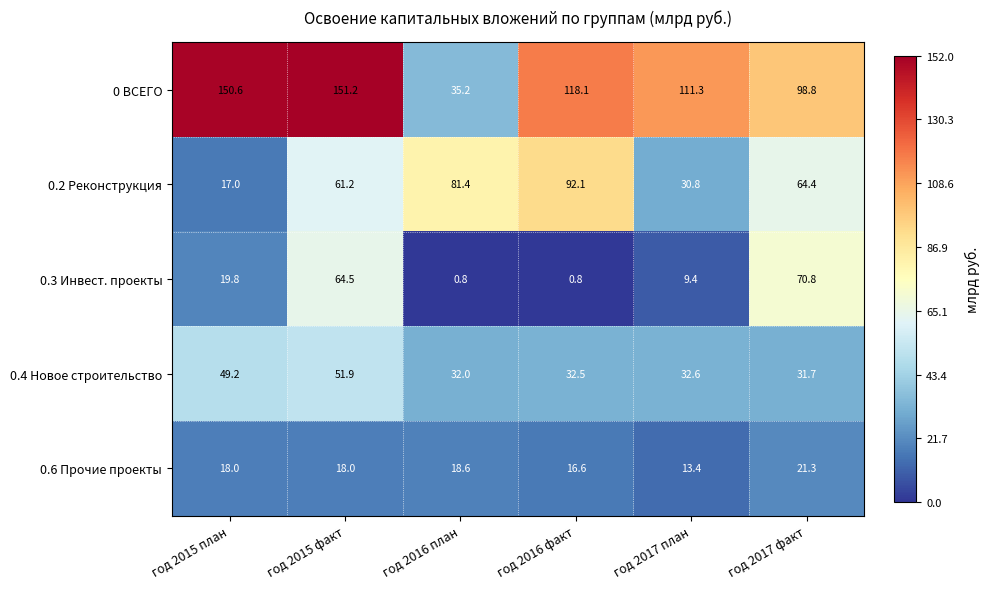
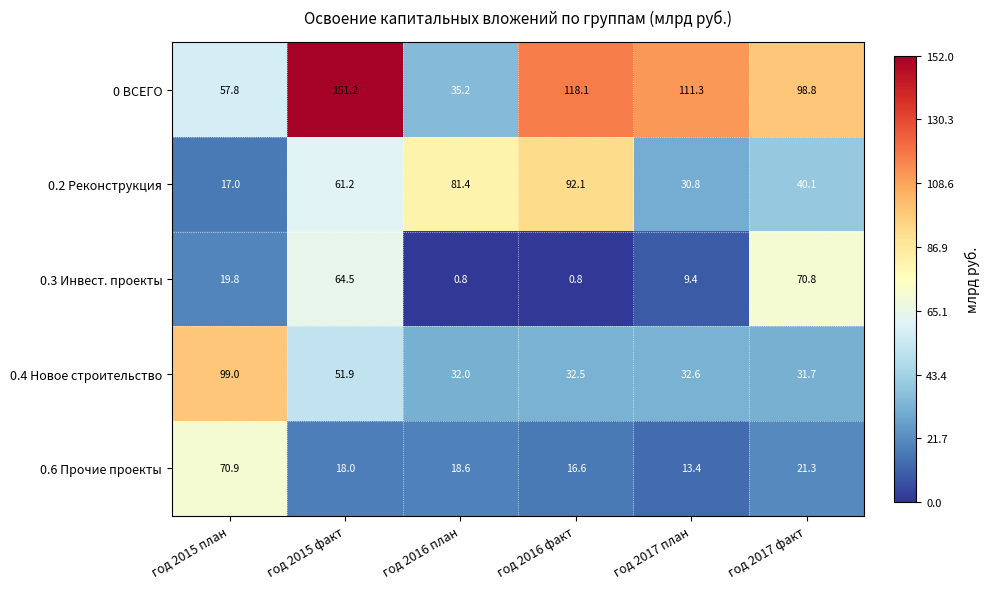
  {
    "0 ВСЕГО": {
-     "год 2015 план": 150.6,
+     "год 2015 план": 57.8,
      "год 2015 факт": 151.2,
      "год 2016 план": 35.2,
      "год 2016 факт": 118.1,
      "год 2017 план": 111.3,
      "год 2017 факт": 98.8
    },
    "0.2 Реконструкция": {
      "год 2015 план": 17.0,
      "год 2015 факт": 61.2,
      "год 2016 план": 81.4,
      "год 2016 факт": 92.1,
      "год 2017 план": 30.8,
-     "год 2017 факт": 64.4
+     "год 2017 факт": 40.1
    },
    "0.3 Инвест. проекты": {
      "год 2015 план": 19.8,
      "год 2015 факт": 64.5,
      "год 2016 план": 0.8,
      "год 2016 факт": 0.8,
      "год 2017 план": 9.4,
      "год 2017 факт": 70.8
    },
    "0.4 Новое строительство": {
-     "год 2015 план": 49.2,
+     "год 2015 план": 99.0,
      "год 2015 факт": 51.9,
      "год 2016 план": 32.0,
      "год 2016 факт": 32.5,
      "год 2017 план": 32.6,
      "год 2017 факт": 31.7
    },
    "0.6 Прочие проекты": {
-     "год 2015 план": 18.0,
+     "год 2015 план": 70.9,
      "год 2015 факт": 18.0,
      "год 2016 план": 18.6,
      "год 2016 факт": 16.6,
      "год 2017 план": 13.4,
      "год 2017 факт": 21.3
    }
  }
